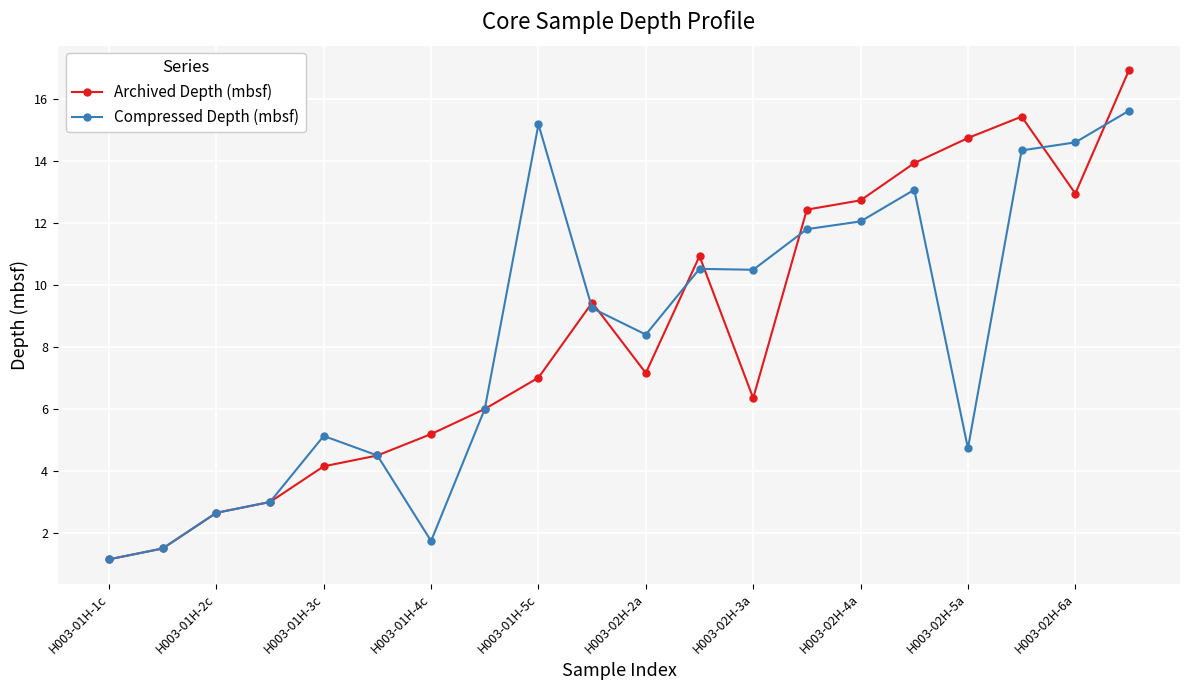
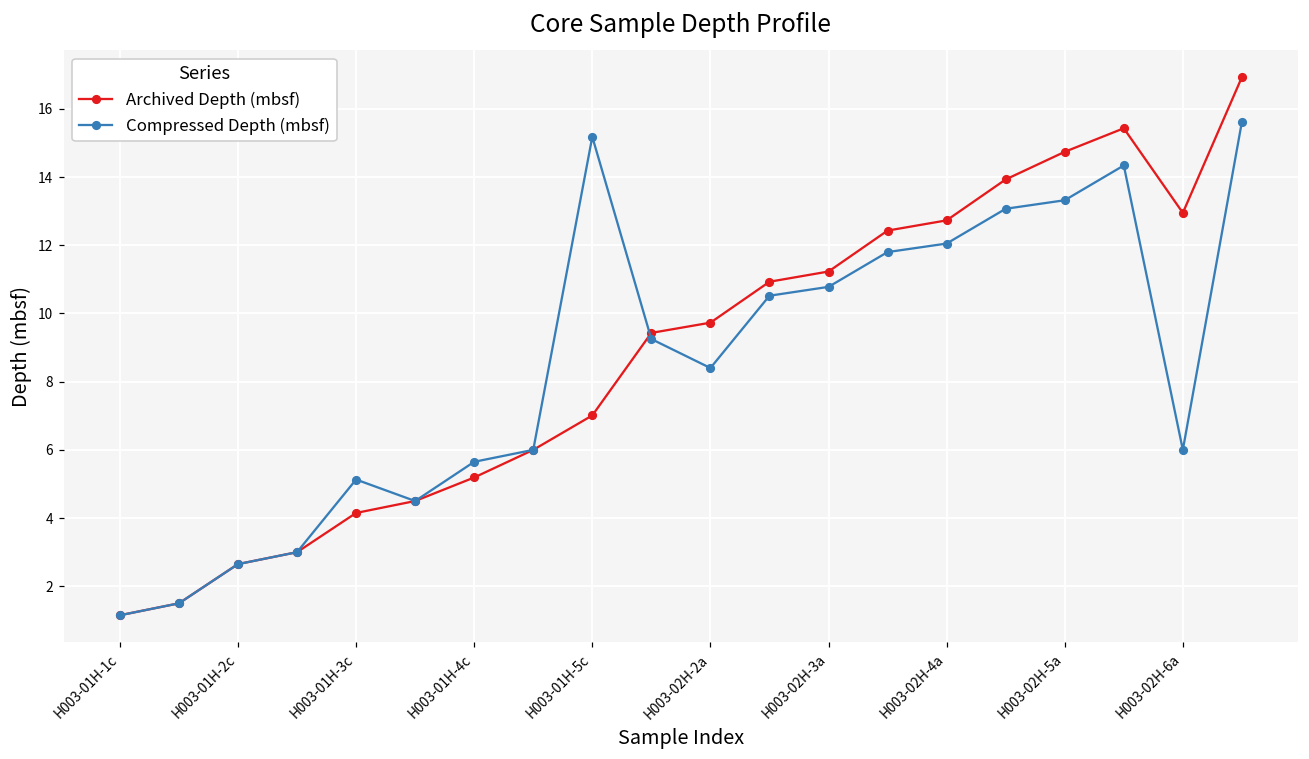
  {
    "Archived Depth (mbsf)": {
      "H003-01H-3c": 4.2,
      "H003-01H-4c": 5.2,
      "H003-01H-5c": 7.0,
-     "H003-02H-2a": 7.2,
-     "H003-02H-3a": 6.4,
+     "H003-02H-2a": 9.7,
+     "H003-02H-3a": 11.2,
      "H003-02H-4a": 12.7,
      "H003-02H-5a": 14.7,
      "H003-02H-6a": 13.0
    },
    "Compressed Depth (mbsf)": {
      "H003-01H-3c": 5.1,
-     "H003-01H-4c": 1.7,
+     "H003-01H-4c": 5.7,
      "H003-01H-5c": 15.2,
      "H003-02H-2a": 8.4,
-     "H003-02H-3a": 10.5,
+     "H003-02H-3a": 10.8,
      "H003-02H-4a": 12.1,
-     "H003-02H-5a": 4.7,
-     "H003-02H-6a": 14.6
+     "H003-02H-5a": 13.3,
+     "H003-02H-6a": 6.0
    }
  }
